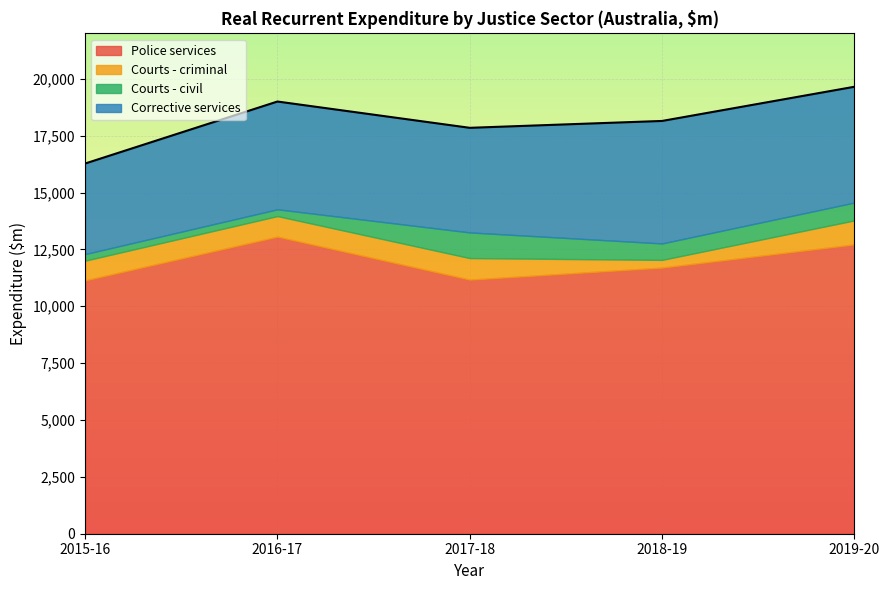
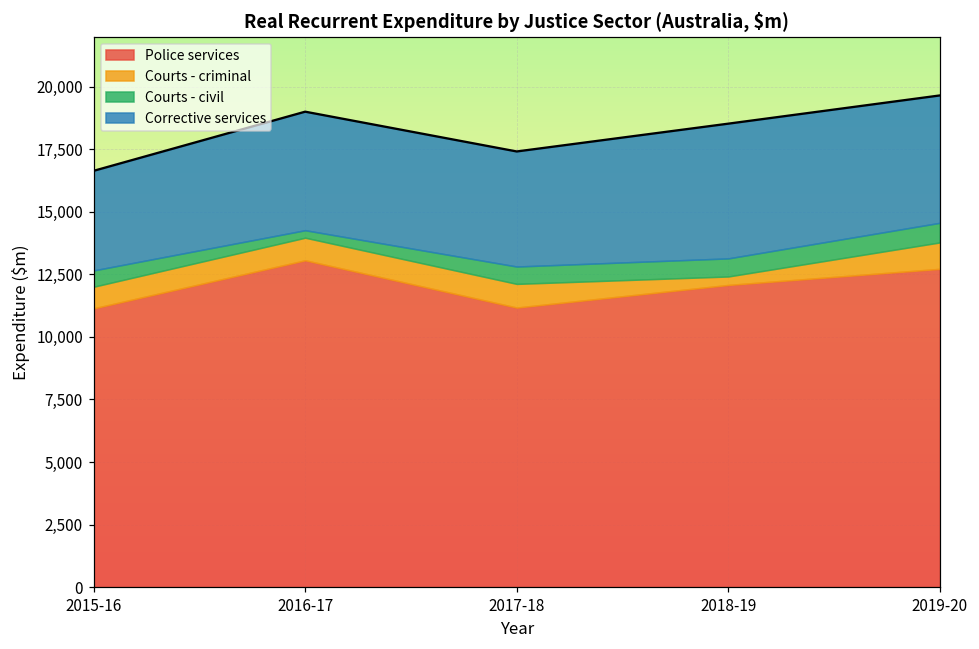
  {
    "Police services": {
      "2015-16": "11,100",
      "2016-17": "13,100",
      "2017-18": "11,200",
-     "2018-19": "11,700",
+     "2018-19": "12,100",
      "2019-20": "12,700"
    },
    "Courts - criminal": {
      "2015-16": "900",
      "2016-17": "900",
      "2017-18": "900",
      "2018-19": "300",
      "2019-20": "1,100"
    },
    "Courts - civil": {
-     "2015-16": "300",
+     "2015-16": "700",
      "2016-17": "300",
-     "2017-18": "1,100",
+     "2017-18": "700",
      "2018-19": "700",
      "2019-20": "800"
    },
    "Corrective services": {
      "2015-16": "4,000",
      "2016-17": "4,700",
      "2017-18": "4,600",
      "2018-19": "5,400",
      "2019-20": "5,100"
    }
  }
